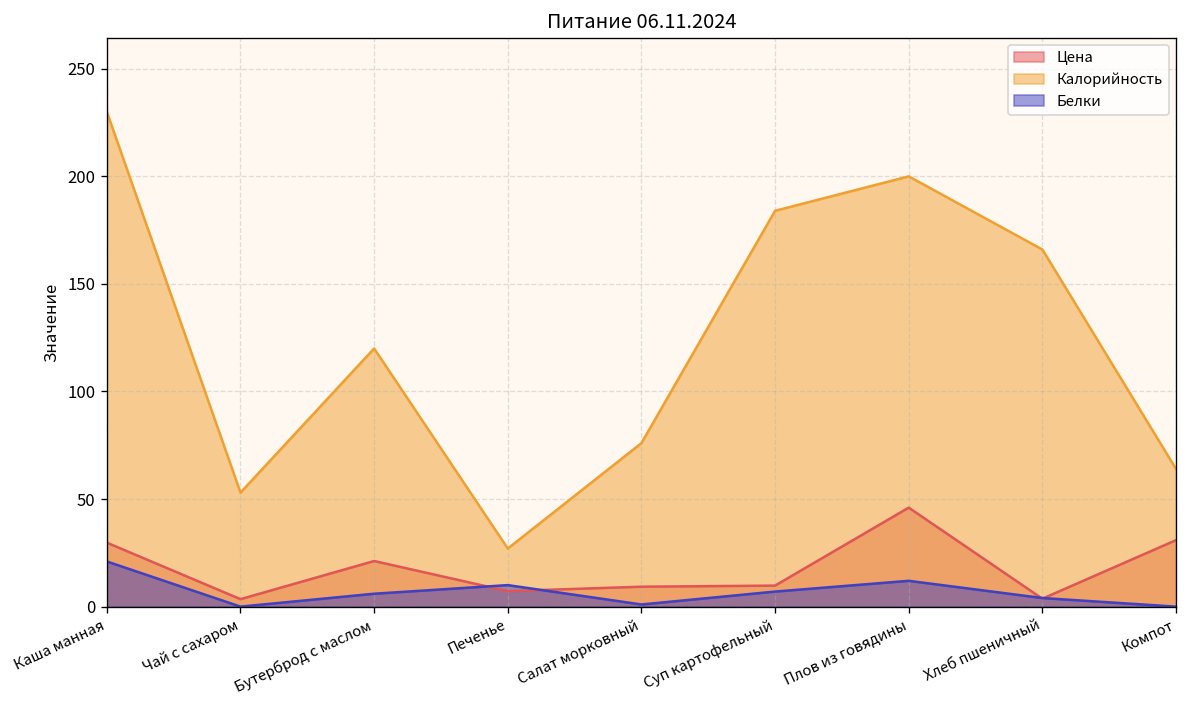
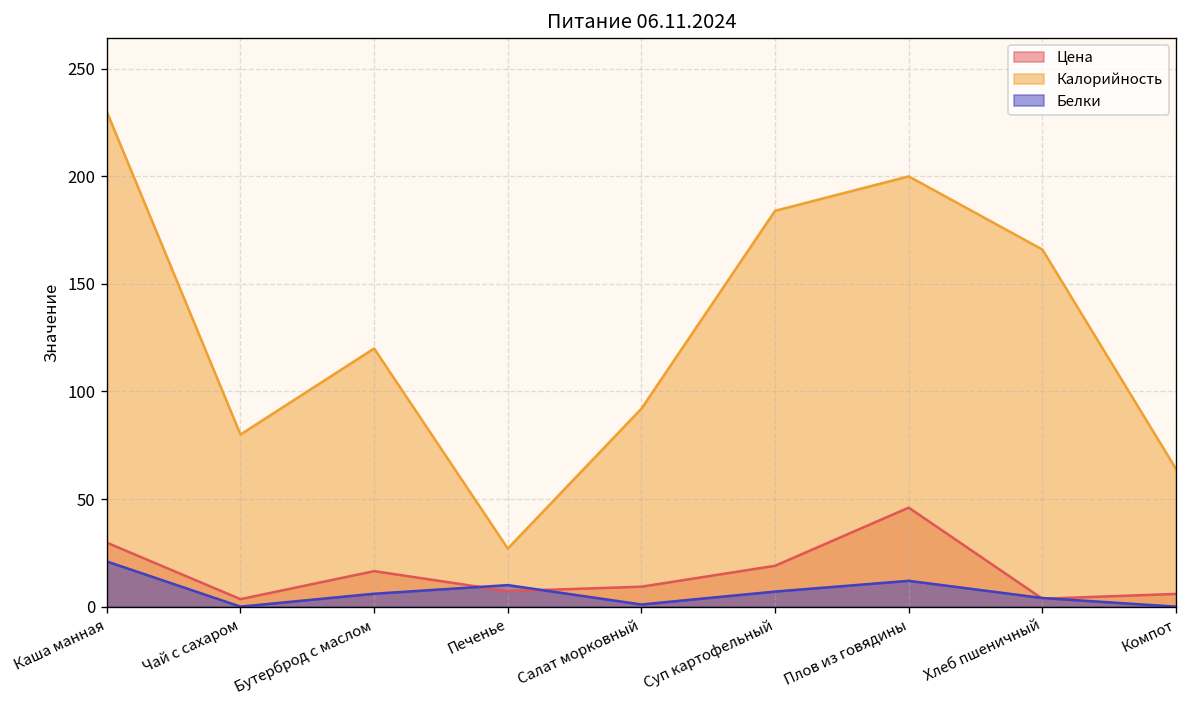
  {
    "Цена": {
      "Каша манная": 30,
      "Чай с сахаром": 3,
-     "Бутерброд с маслом": 21,
+     "Бутерброд с маслом": 17,
      "Печенье": 7,
      "Салат морковный": 9,
-     "Суп картофельный": 10,
+     "Суп картофельный": 19,
      "Плов из говядины": 46,
-     "Компот": 31
+     "Компот": 6
    },
    "Калорийность": {
      "Каша манная": 230,
-     "Чай с сахаром": 53,
+     "Чай с сахаром": 80,
      "Бутерброд с маслом": 120,
      "Печенье": 27,
-     "Салат морковный": 76,
+     "Салат морковный": 92,
      "Суп картофельный": 184,
      "Плов из говядины": 200,
      "Хлеб пшеничный": 166,
      "Компот": 64
    },
    "Белки": {
      "Каша манная": 21,
      "Чай с сахаром": 0,
      "Бутерброд с маслом": 6,
      "Печенье": 10,
      "Салат морковный": 1,
      "Суп картофельный": 7,
      "Плов из говядины": 12,
      "Компот": 0
    }
  }
